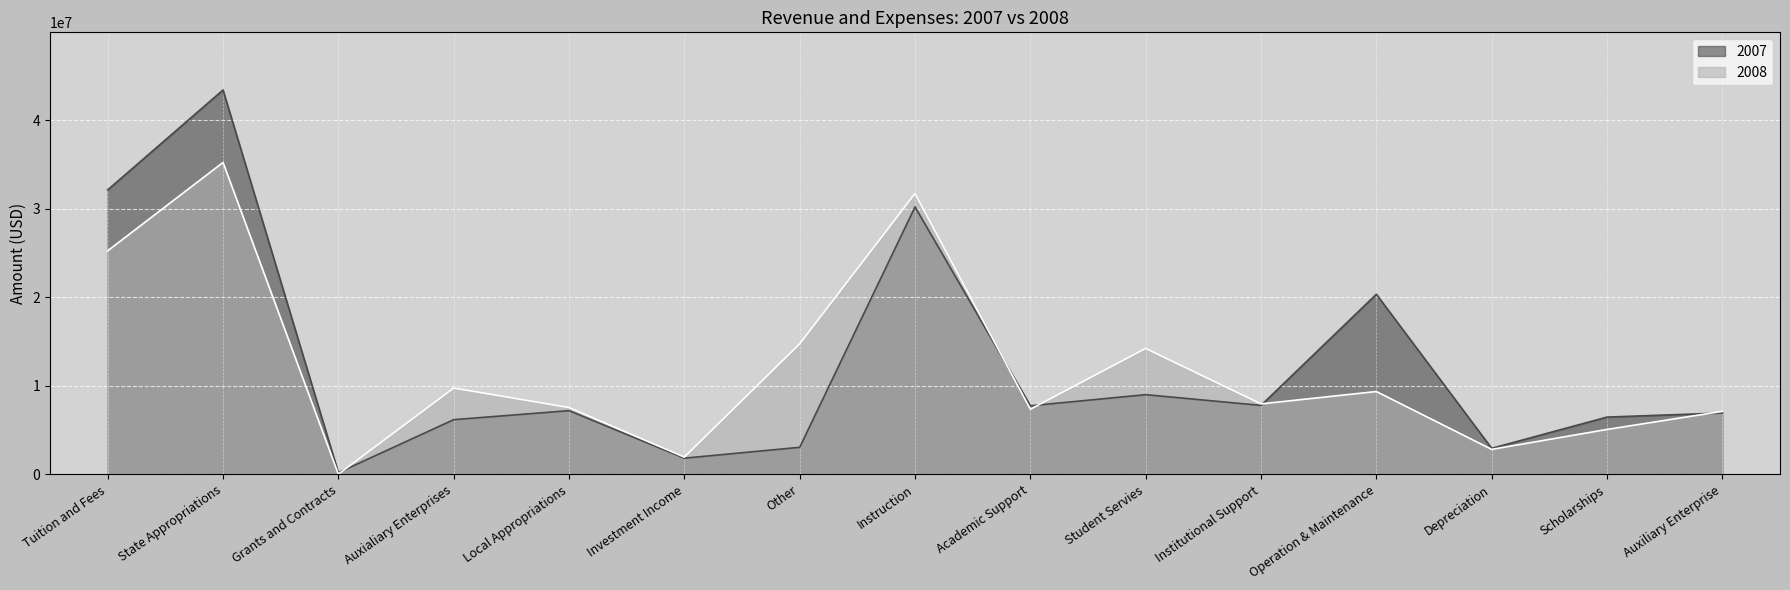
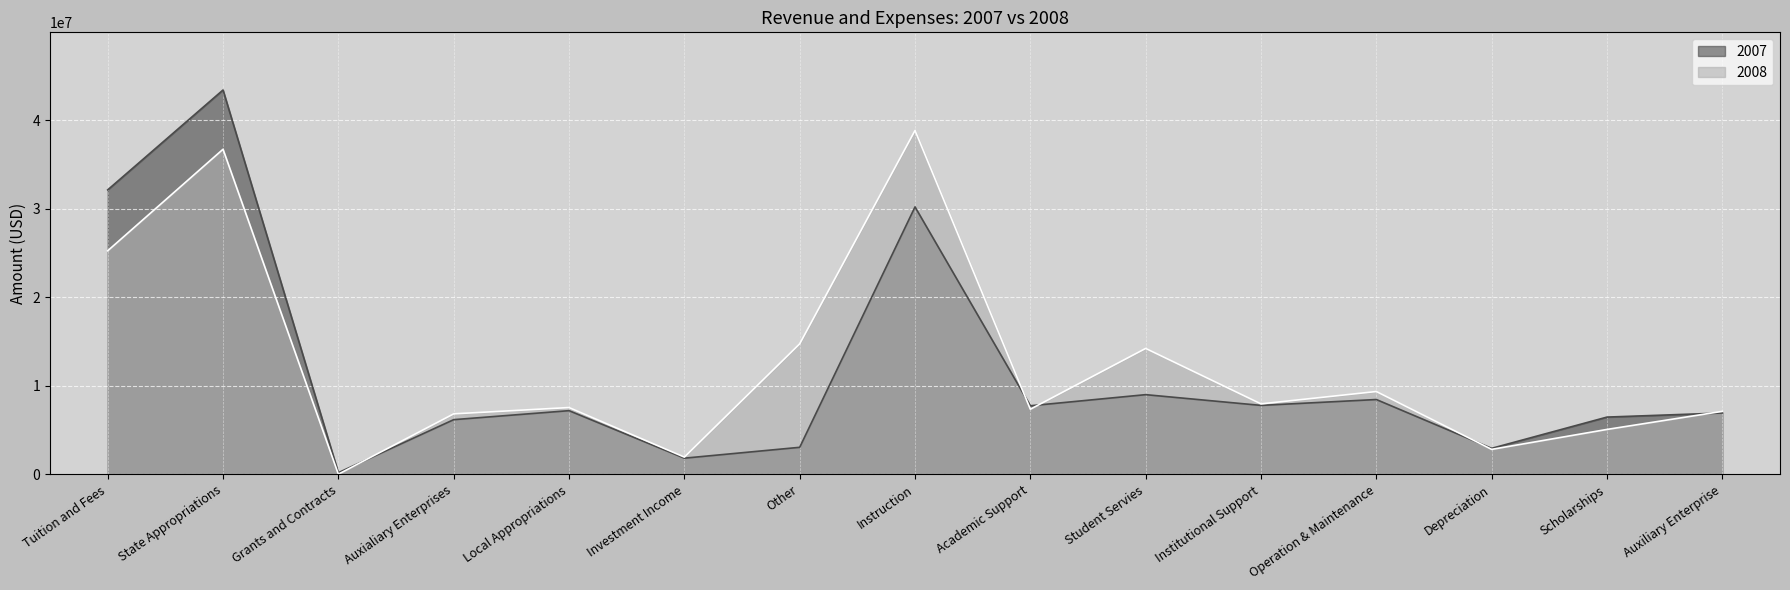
  {
    "2007": {
      "Tuition and Fees": 32000000,
      "State Appropriations": 43000000,
      "Auxialiary Enterprises": 6000000,
      "Local Appropriations": 7000000,
      "Other": 3000000,
      "Instruction": 30000000,
      "Academic Support": 8000000,
      "Student Servies": 9000000,
-     "Operation & Maintenance": 20000000,
+     "Operation & Maintenance": 8000000,
      "Scholarships": 6000000
    },
    "2008": {
      "Tuition and Fees": 25000000,
-     "State Appropriations": 35000000,
-     "Auxialiary Enterprises": 10000000,
+     "State Appropriations": 37000000,
+     "Auxialiary Enterprises": 7000000,
      "Local Appropriations": 8000000,
      "Other": 15000000,
-     "Instruction": 32000000,
+     "Instruction": 39000000,
      "Academic Support": 7000000,
      "Student Servies": 14000000,
      "Operation & Maintenance": 9000000,
      "Scholarships": 5000000
    }
  }
